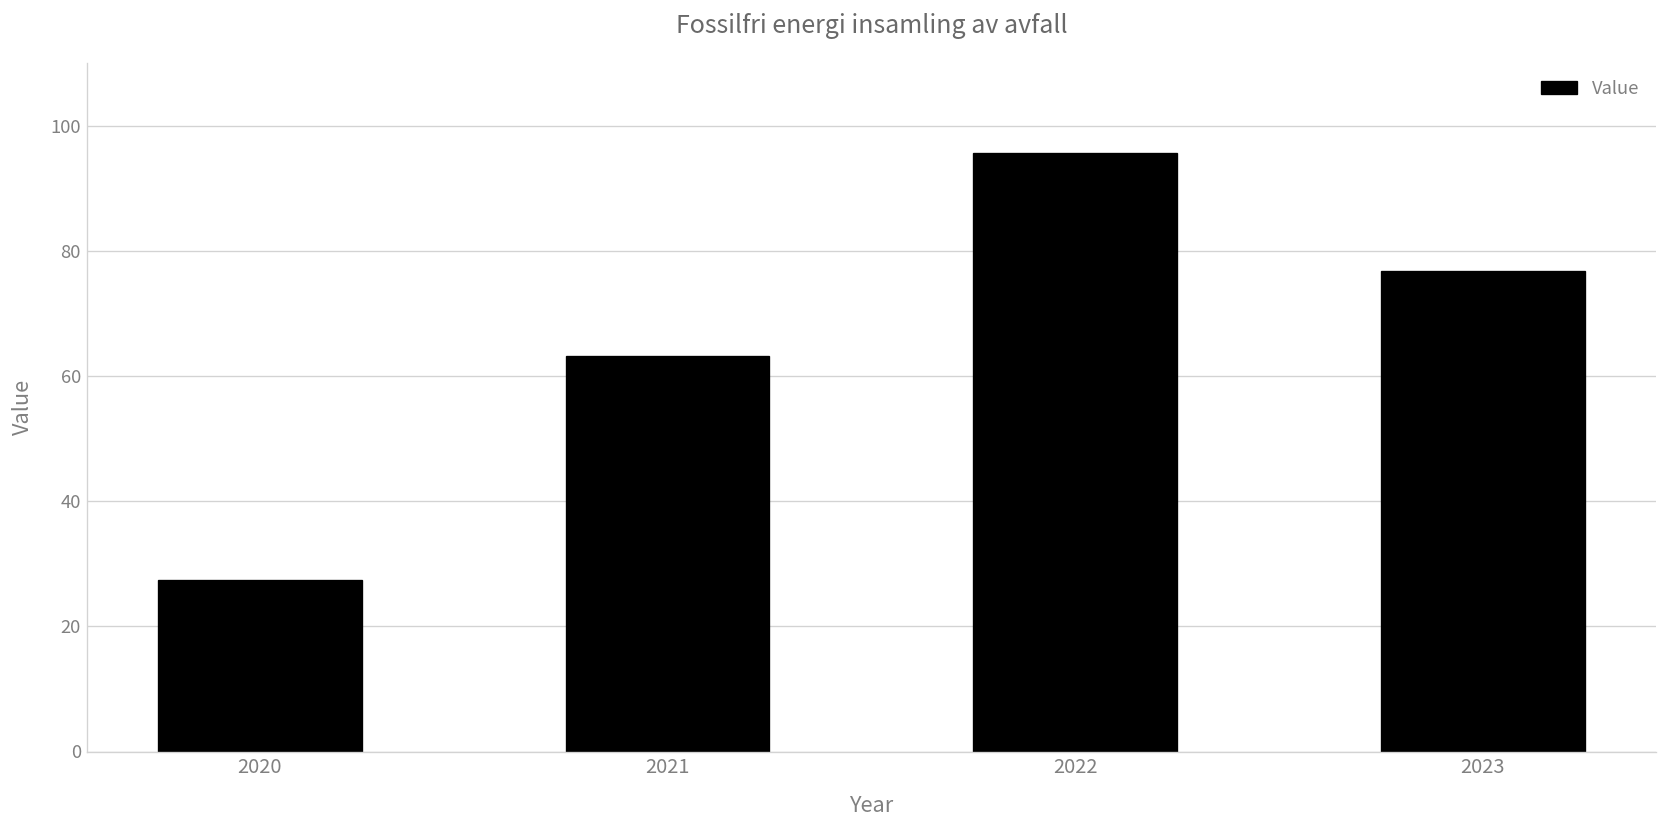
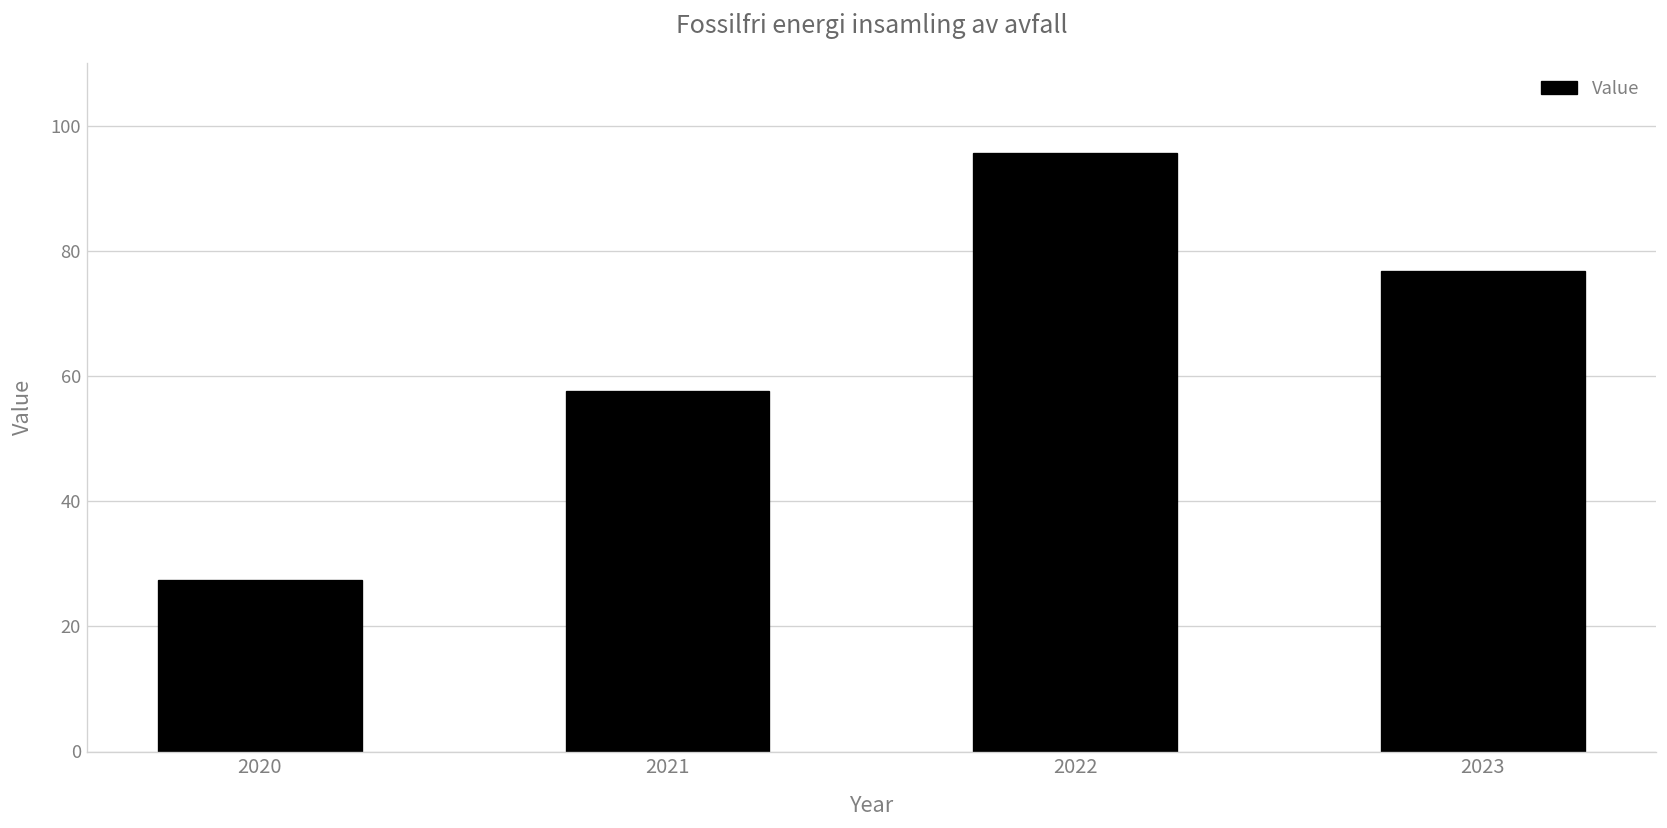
  {
    "2020": 27,
-   "2021": 63,
+   "2021": 58,
    "2022": 96,
    "2023": 77
  }
